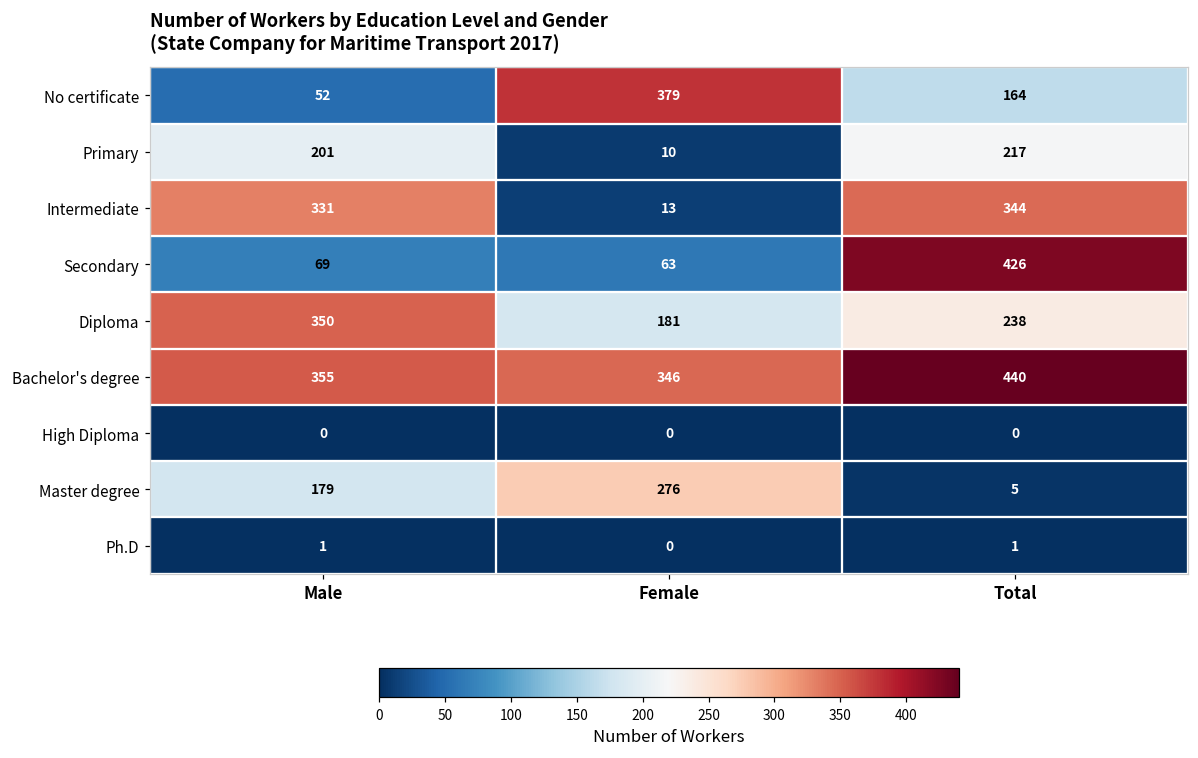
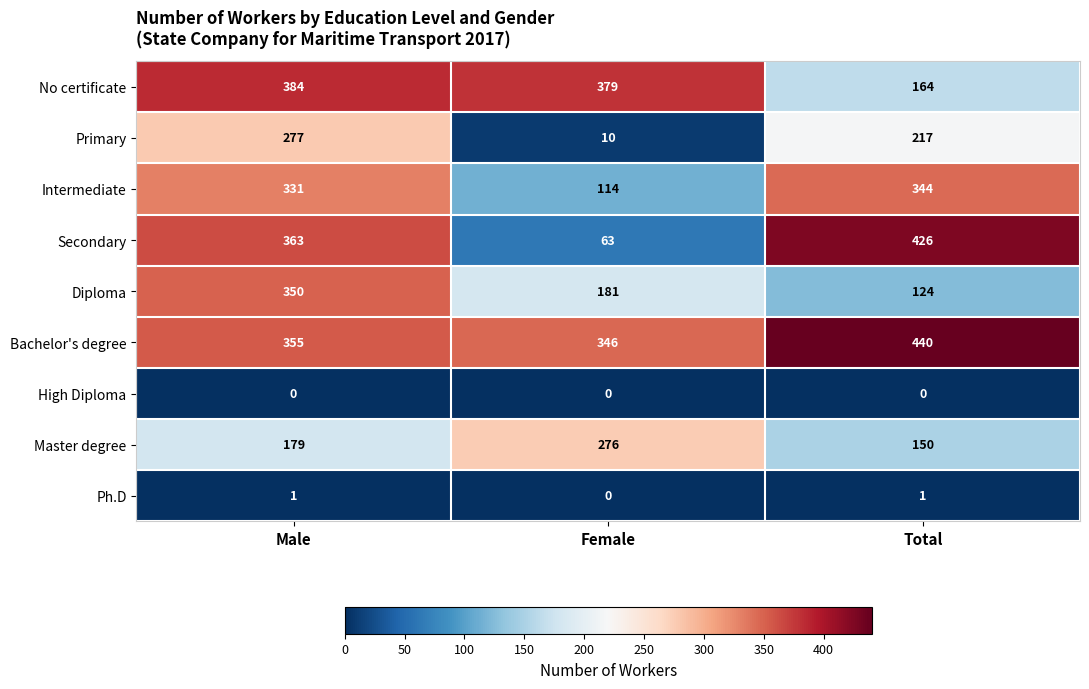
  {
    "No certificate": {
-     "Male": 52,
+     "Male": 384,
      "Female": 379,
      "Total": 164
    },
    "Primary": {
-     "Male": 201,
+     "Male": 277,
      "Female": 10,
      "Total": 217
    },
    "Intermediate": {
      "Male": 331,
-     "Female": 13,
+     "Female": 114,
      "Total": 344
    },
    "Secondary": {
-     "Male": 69,
+     "Male": 363,
      "Female": 63,
      "Total": 426
    },
    "Diploma": {
      "Male": 350,
      "Female": 181,
-     "Total": 238
+     "Total": 124
    },
    "Bachelor's degree": {
      "Male": 355,
      "Female": 346,
      "Total": 440
    },
    "High Diploma": {
      "Male": 0,
      "Female": 0,
      "Total": 0
    },
    "Master degree": {
      "Male": 179,
      "Female": 276,
-     "Total": 5
+     "Total": 150
    },
    "Ph.D": {
      "Male": 1,
      "Female": 0,
      "Total": 1
    }
  }
